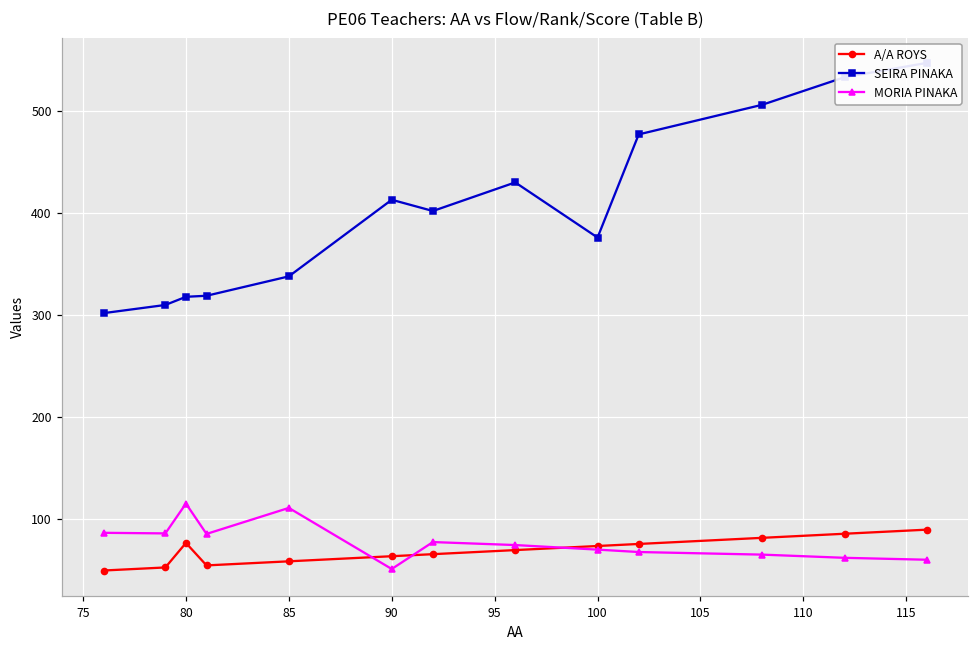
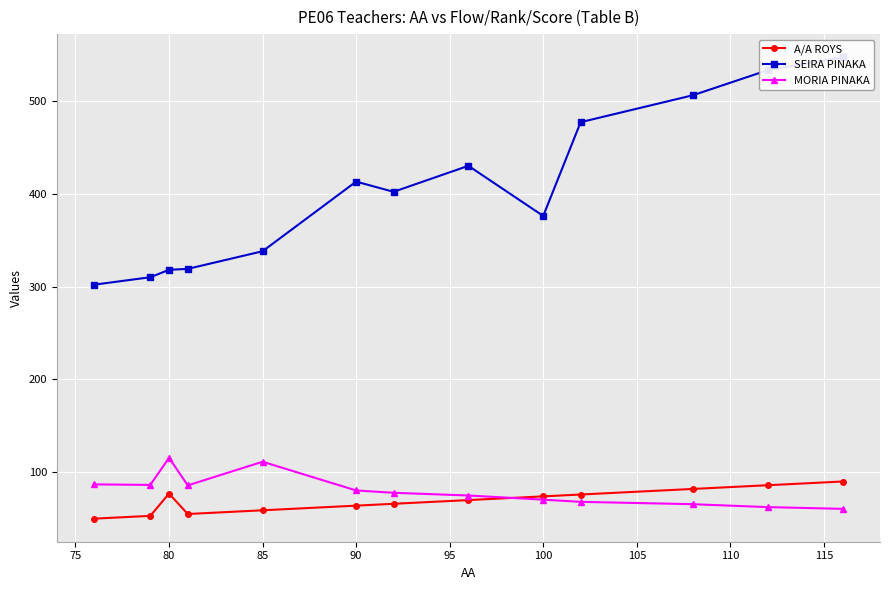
  {
    "A/A ROYS": {
      "80": 80,
      "85": 60,
      "90": 60,
      "100": 70
    },
    "SEIRA PINAKA": {
      "80": 320,
      "85": 340,
      "90": 410,
      "100": 380
    },
    "MORIA PINAKA": {
      "80": 120,
      "85": 110,
-     "90": 50,
+     "90": 80,
      "100": 70
    }
  }
